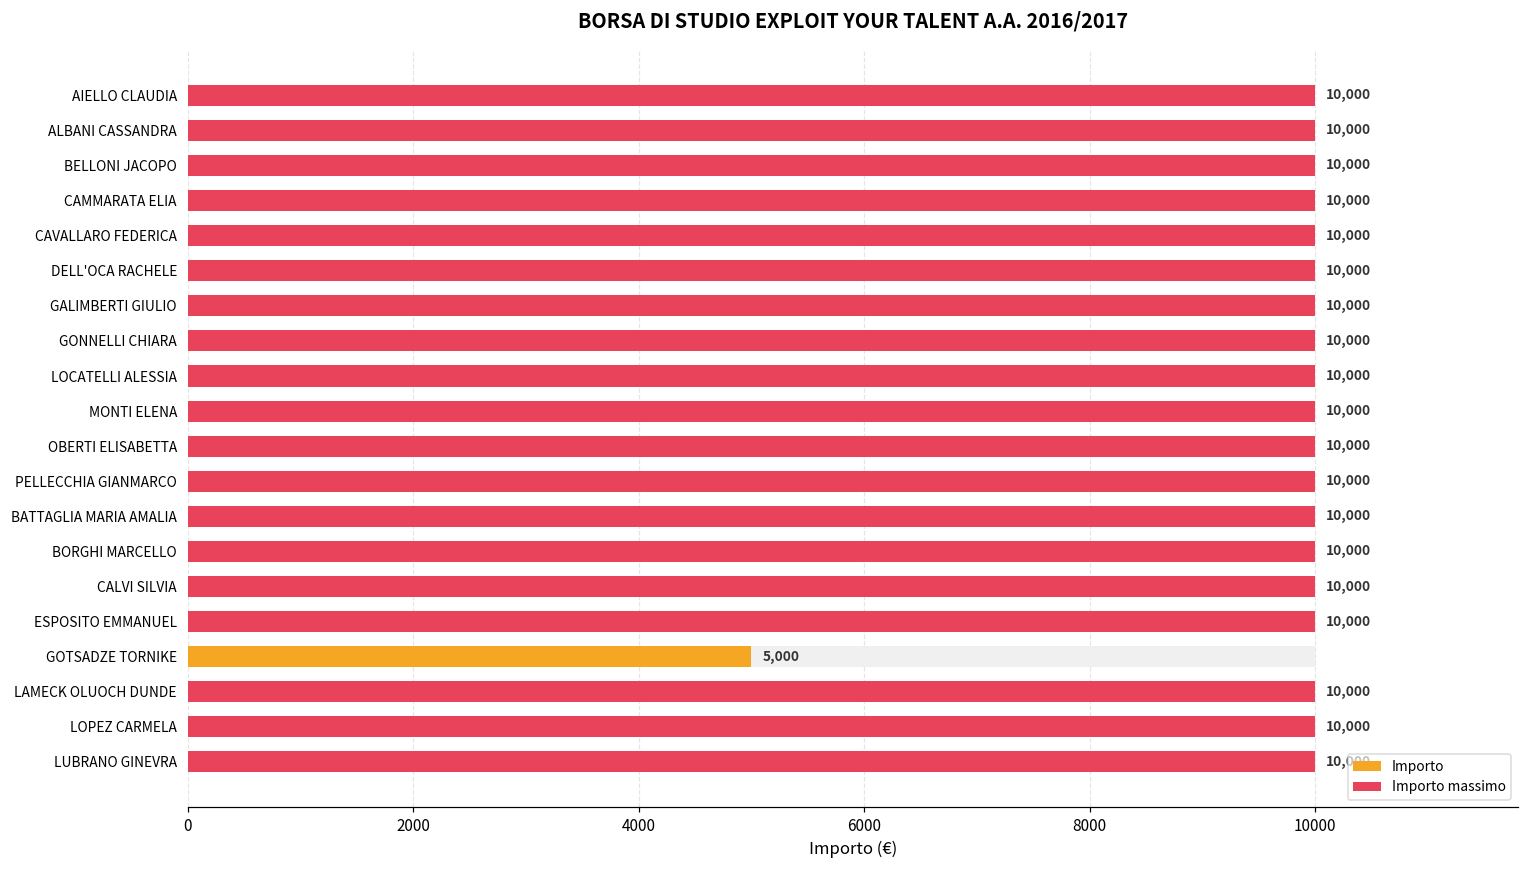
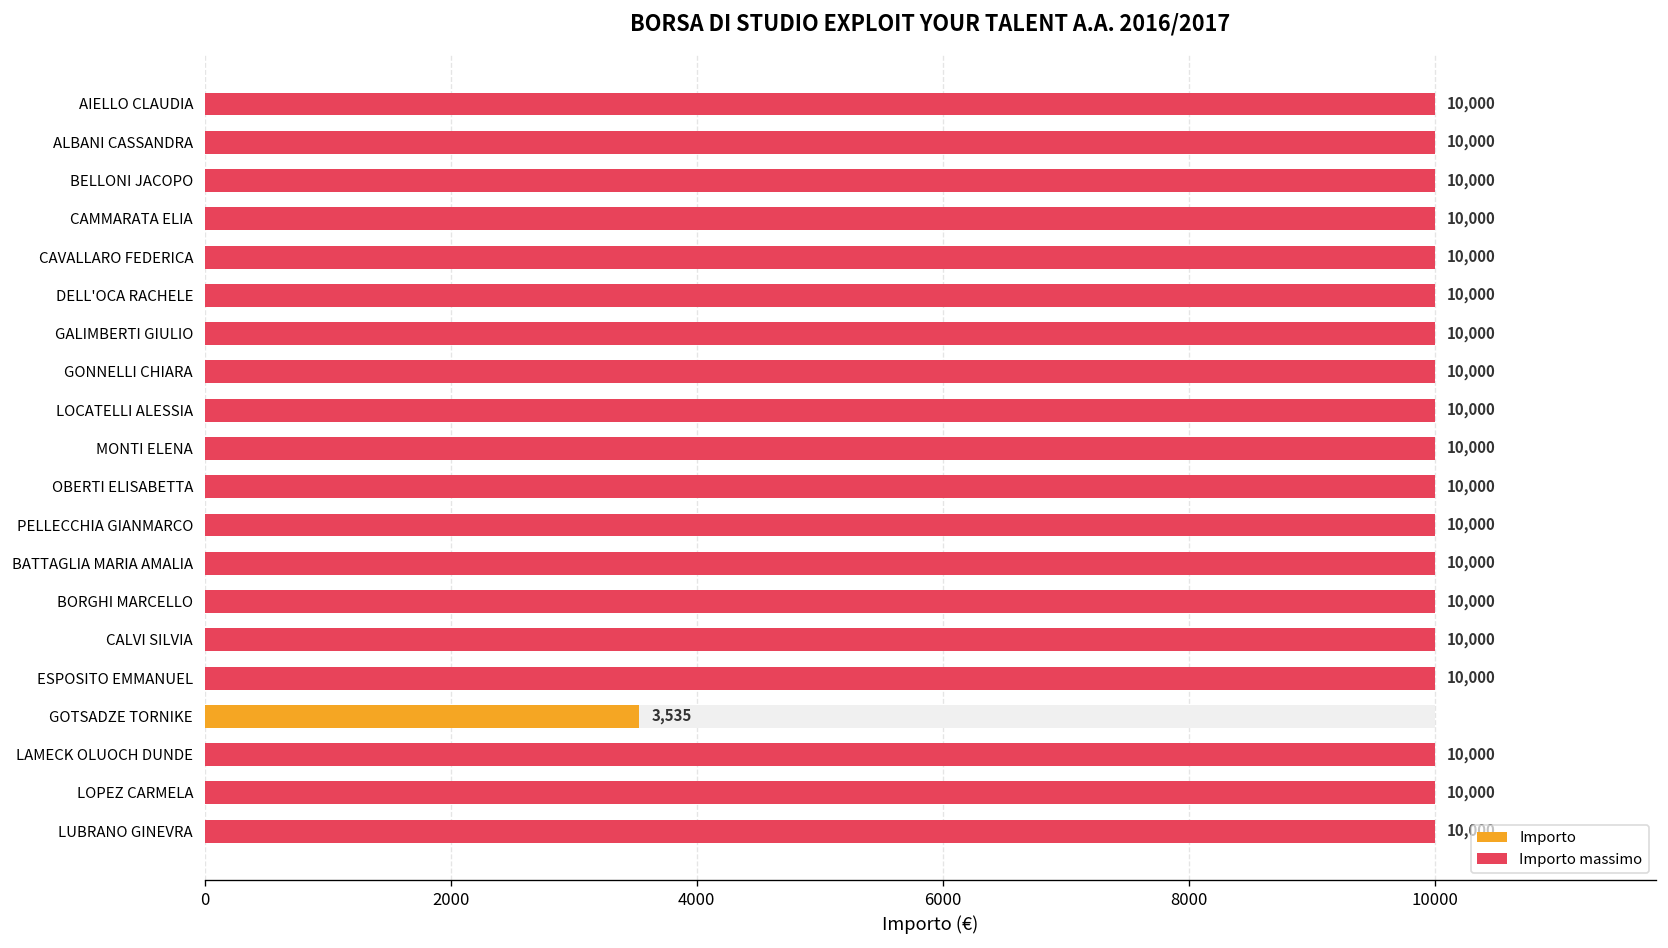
  {
    "Importo": {
      "AIELLO CLAUDIA": "10,000",
      "ALBANI CASSANDRA": "10,000",
      "BELLONI JACOPO": "10,000",
      "CAMMARATA ELIA": "10,000",
      "CAVALLARO FEDERICA": "10,000",
      "DELL'OCA RACHELE": "10,000",
      "GALIMBERTI GIULIO": "10,000",
      "GONNELLI CHIARA": "10,000",
      "LOCATELLI ALESSIA": "10,000",
      "MONTI ELENA": "10,000",
      "OBERTI ELISABETTA": "10,000",
      "PELLECCHIA GIANMARCO": "10,000",
      "BATTAGLIA MARIA AMALIA": "10,000",
      "BORGHI MARCELLO": "10,000",
      "CALVI SILVIA": "10,000",
      "ESPOSITO EMMANUEL": "10,000",
-     "GOTSADZE TORNIKE": "5,000",
+     "GOTSADZE TORNIKE": "3,535",
      "LAMECK OLUOCH DUNDE": "10,000",
      "LOPEZ CARMELA": "10,000"
    },
    "Importo massimo": {
      "AIELLO CLAUDIA": "10,000",
      "ALBANI CASSANDRA": "10,000",
      "BELLONI JACOPO": "10,000",
      "CAMMARATA ELIA": "10,000",
      "CAVALLARO FEDERICA": "10,000",
      "DELL'OCA RACHELE": "10,000",
      "GALIMBERTI GIULIO": "10,000",
      "GONNELLI CHIARA": "10,000",
      "LOCATELLI ALESSIA": "10,000",
      "MONTI ELENA": "10,000",
      "OBERTI ELISABETTA": "10,000",
      "PELLECCHIA GIANMARCO": "10,000",
      "BATTAGLIA MARIA AMALIA": "10,000",
      "BORGHI MARCELLO": "10,000",
      "CALVI SILVIA": "10,000",
      "ESPOSITO EMMANUEL": "10,000",
      "LAMECK OLUOCH DUNDE": "10,000",
      "LOPEZ CARMELA": "10,000"
    }
  }
